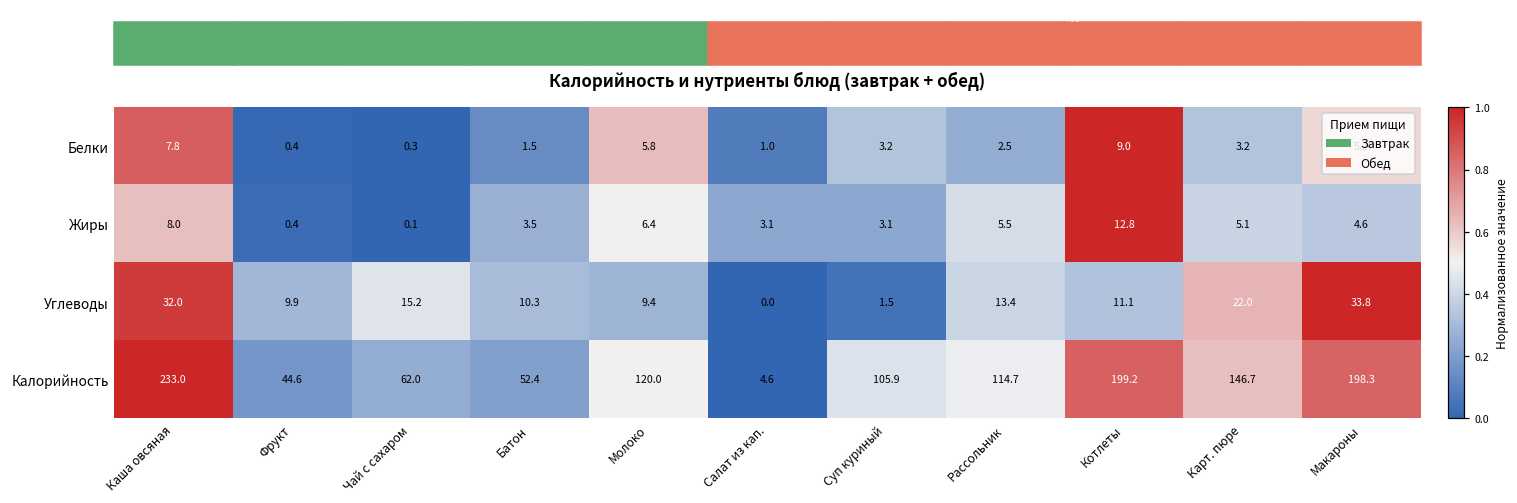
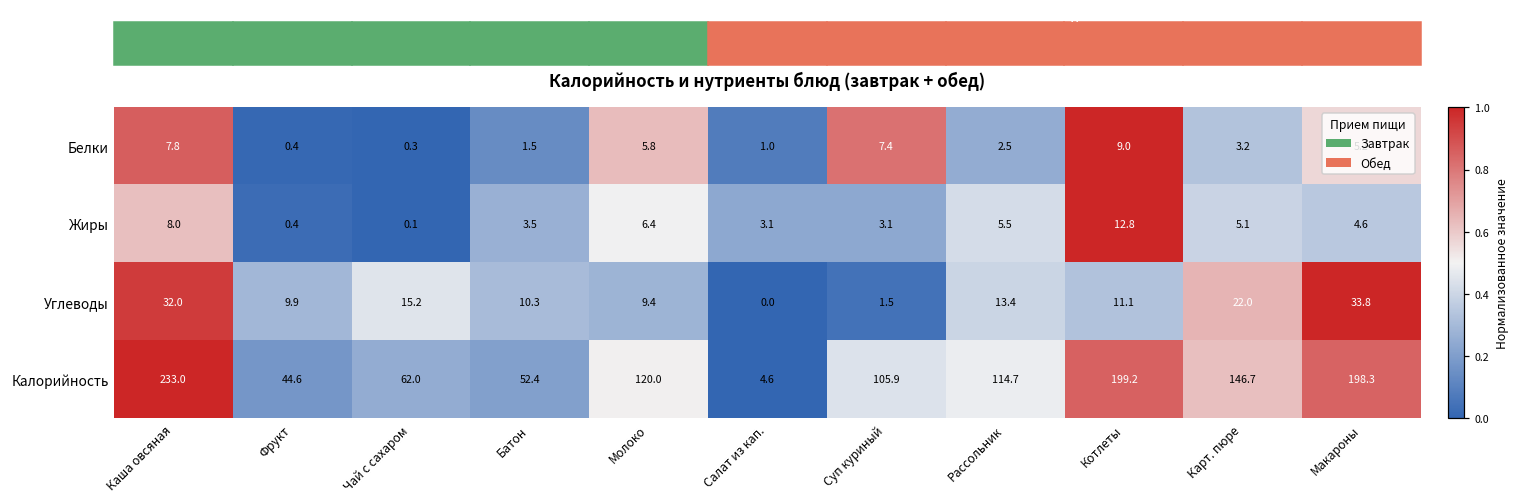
  {
    "Белки": {
      "Каша овсяная": 7.8,
      "Фрукт": 0.4,
      "Чай с сахаром": 0.3,
      "Батон": 1.5,
      "Молоко": 5.8,
      "Салат из кап.": 1.0,
-     "Суп куриный": 3.2,
+     "Суп куриный": 7.4,
      "Рассольник": 2.5,
      "Котлеты": 9.0,
      "Карт. пюре": 3.2
    },
    "Жиры": {
      "Каша овсяная": 8.0,
      "Фрукт": 0.4,
      "Чай с сахаром": 0.1,
      "Батон": 3.5,
      "Молоко": 6.4,
      "Салат из кап.": 3.1,
      "Суп куриный": 3.1,
      "Рассольник": 5.5,
      "Котлеты": 12.8,
      "Карт. пюре": 5.1,
      "Макароны": 4.6
    },
    "Углеводы": {
      "Каша овсяная": 32.0,
      "Фрукт": 9.9,
      "Чай с сахаром": 15.2,
      "Батон": 10.3,
      "Молоко": 9.4,
      "Салат из кап.": 0.0,
      "Суп куриный": 1.5,
      "Рассольник": 13.4,
      "Котлеты": 11.1,
      "Карт. пюре": 22.0,
      "Макароны": 33.8
    },
    "Калорийность": {
      "Каша овсяная": 233.0,
      "Фрукт": 44.6,
      "Чай с сахаром": 62.0,
      "Батон": 52.4,
      "Молоко": 120.0,
      "Салат из кап.": 4.6,
      "Суп куриный": 105.9,
      "Рассольник": 114.7,
      "Котлеты": 199.2,
      "Карт. пюре": 146.7,
      "Макароны": 198.3
    }
  }
